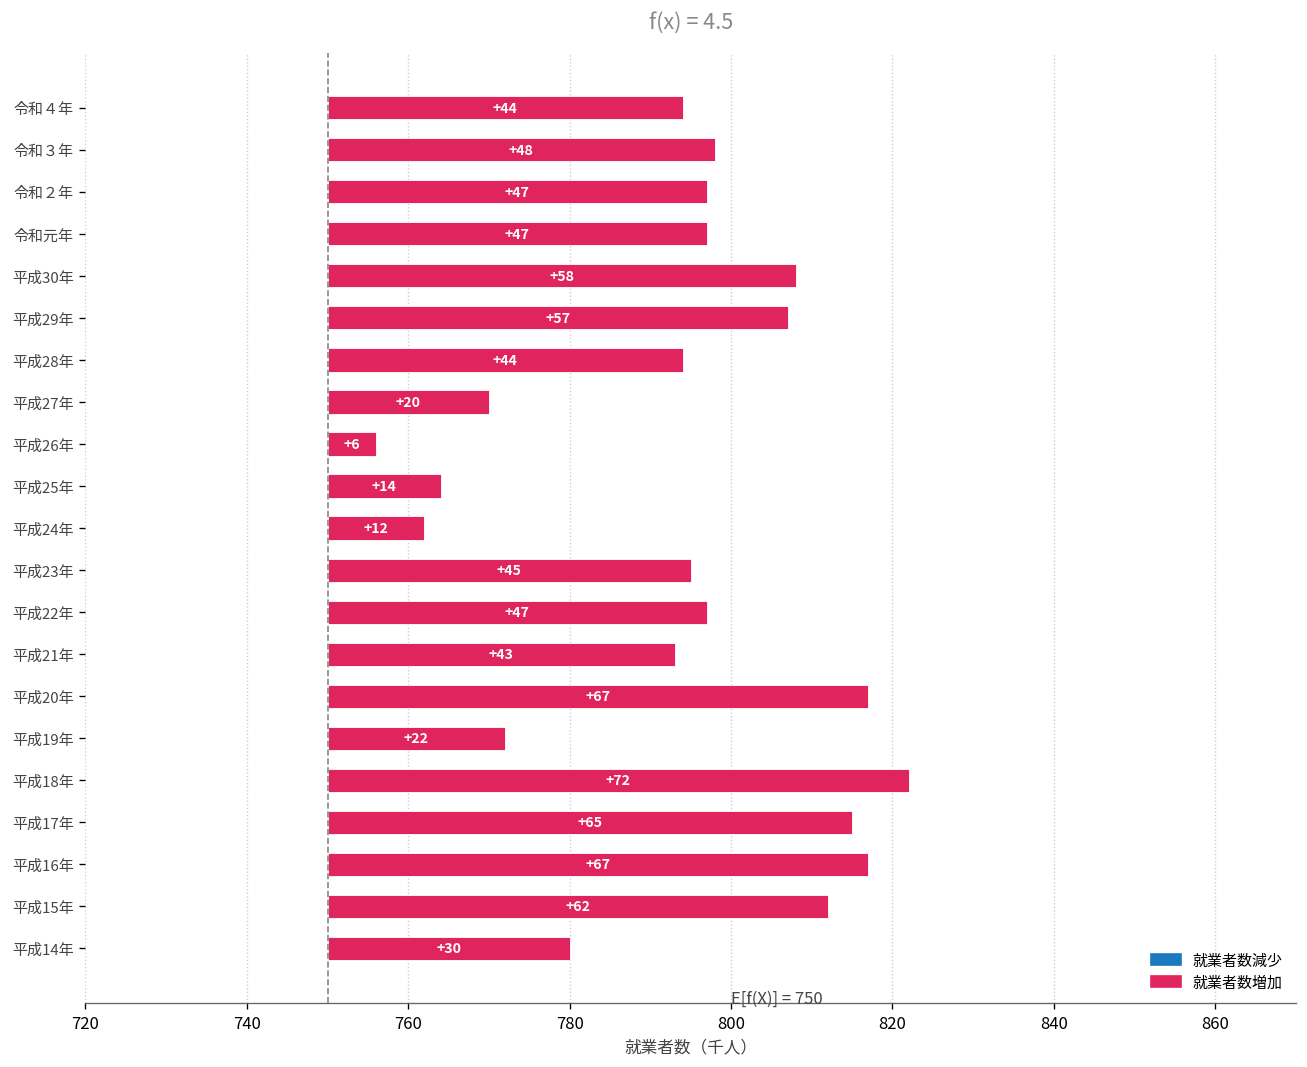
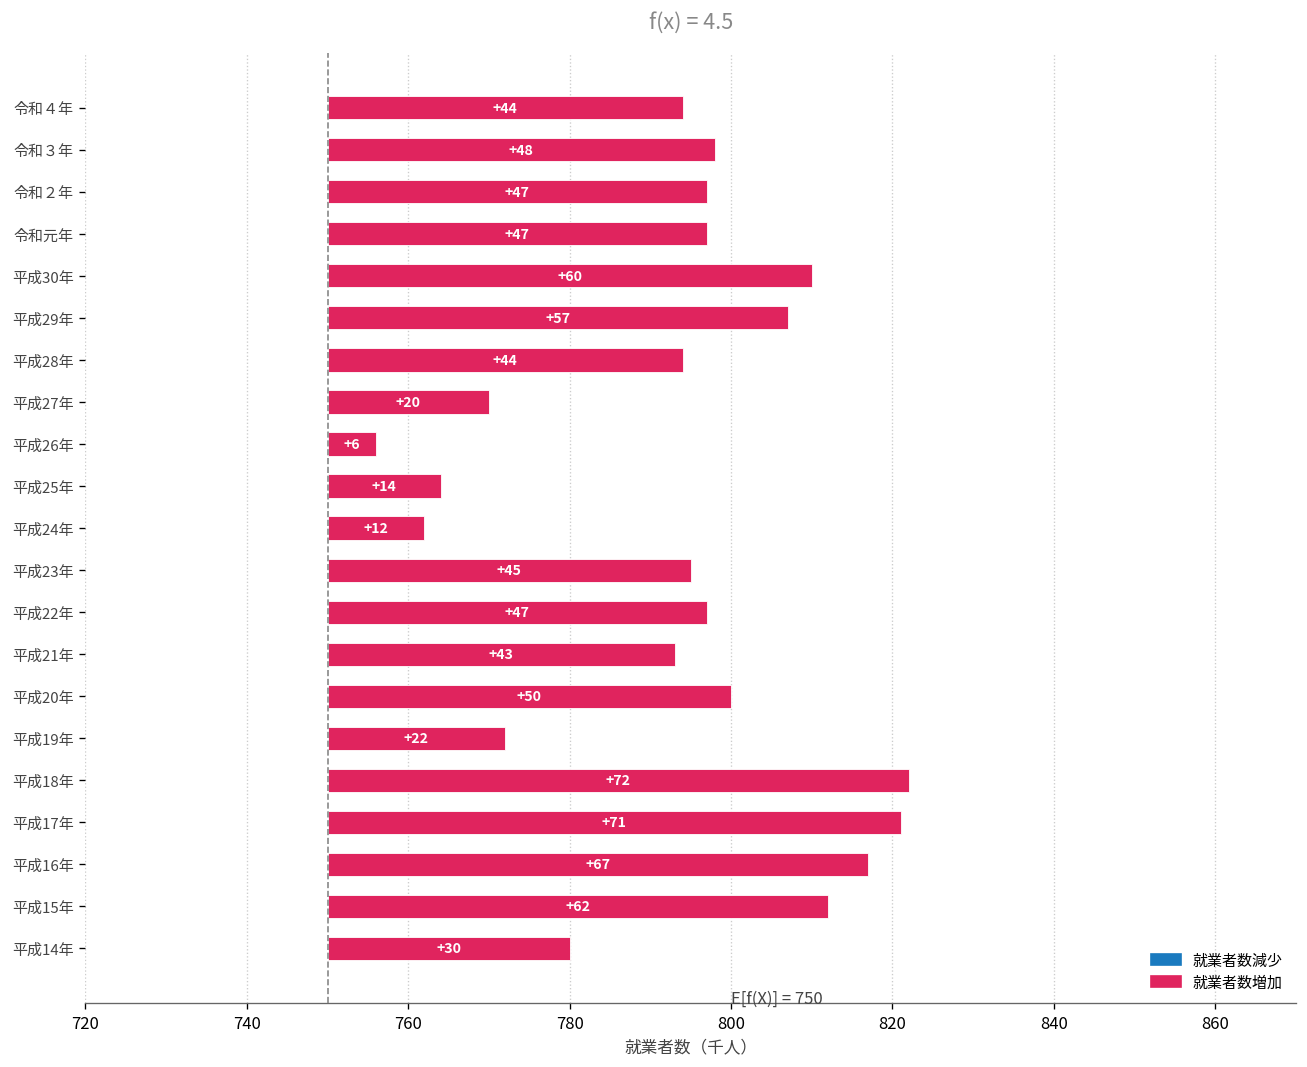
  {
    "令和４年": "+44",
    "令和３年": "+48",
    "令和２年": "+47",
    "令和元年": "+47",
-   "平成30年": "+58",
+   "平成30年": "+60",
    "平成29年": "+57",
    "平成28年": "+44",
    "平成27年": "+20",
    "平成26年": "+6",
    "平成25年": "+14",
    "平成24年": "+12",
    "平成23年": "+45",
    "平成22年": "+47",
    "平成21年": "+43",
-   "平成20年": "+67",
+   "平成20年": "+50",
    "平成19年": "+22",
    "平成18年": "+72",
-   "平成17年": "+65",
+   "平成17年": "+71",
    "平成16年": "+67",
    "平成15年": "+62",
    "平成14年": "+30"
  }
